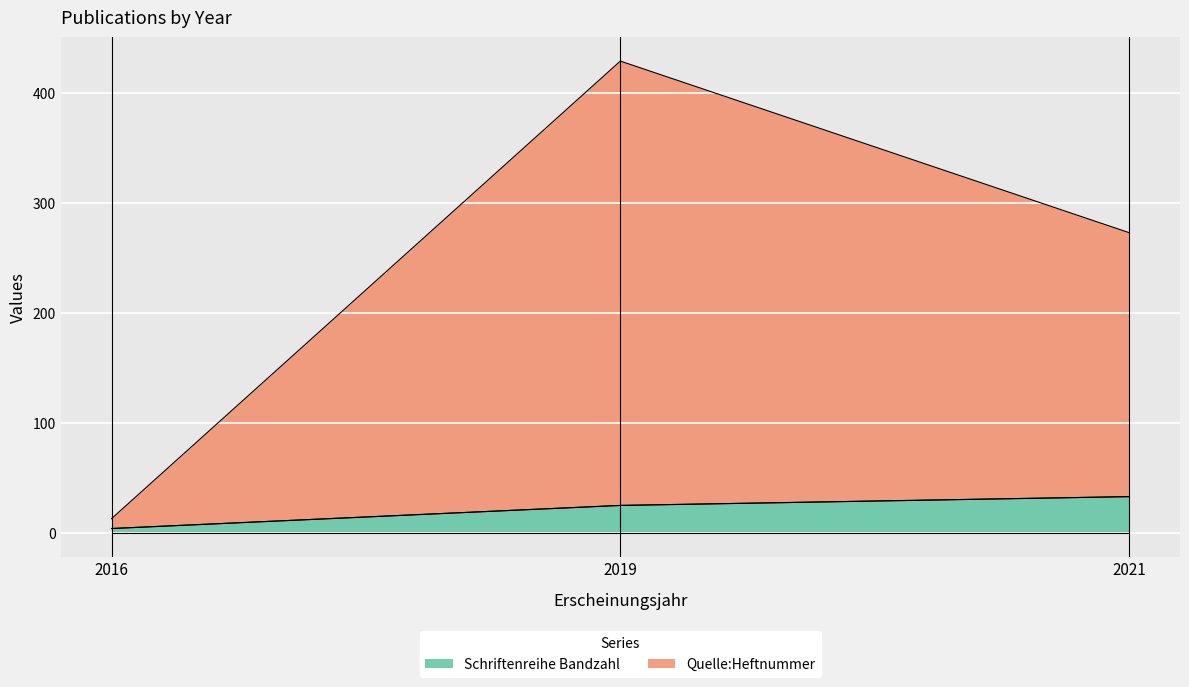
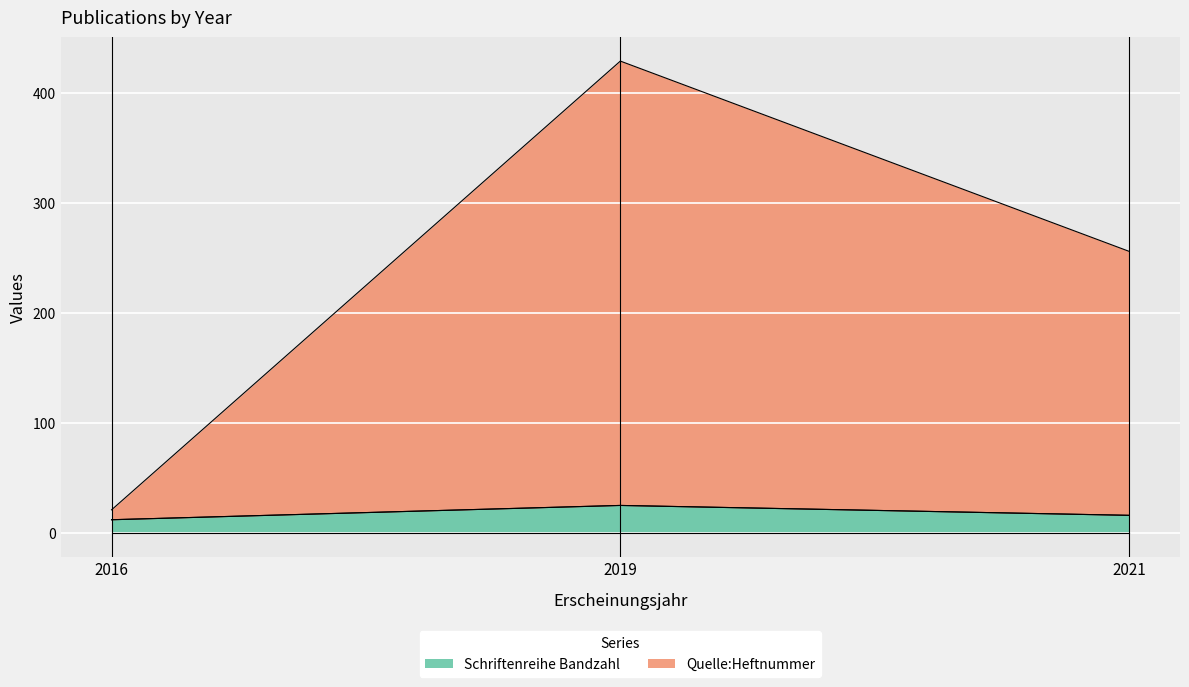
  {
    "Schriftenreihe Bandzahl": {
-     "2016": 4,
+     "2016": 12,
      "2019": 25,
-     "2021": 33
+     "2021": 16
    },
    "Quelle:Heftnummer": {
      "2016": 9,
      "2019": 404,
      "2021": 240
    }
  }
